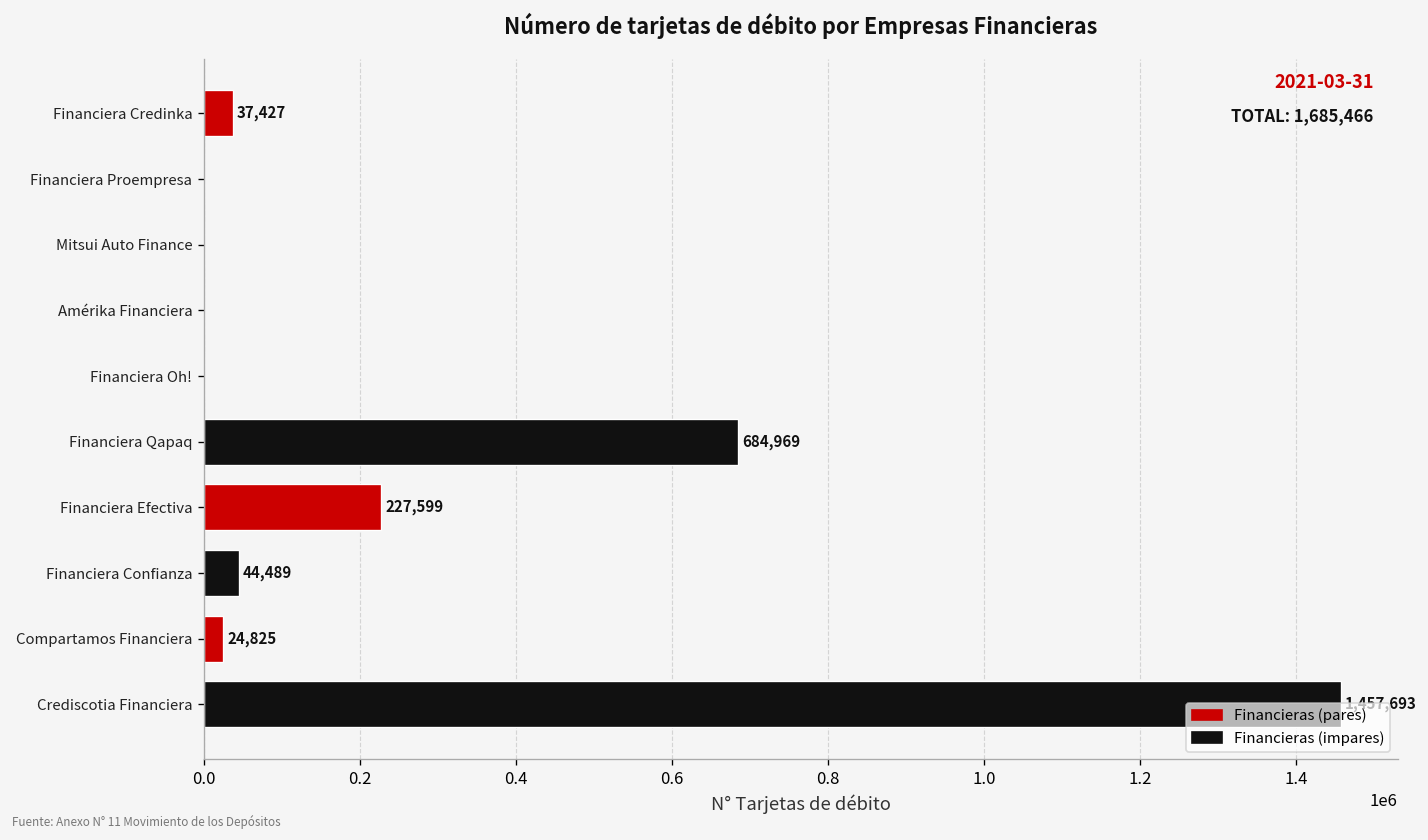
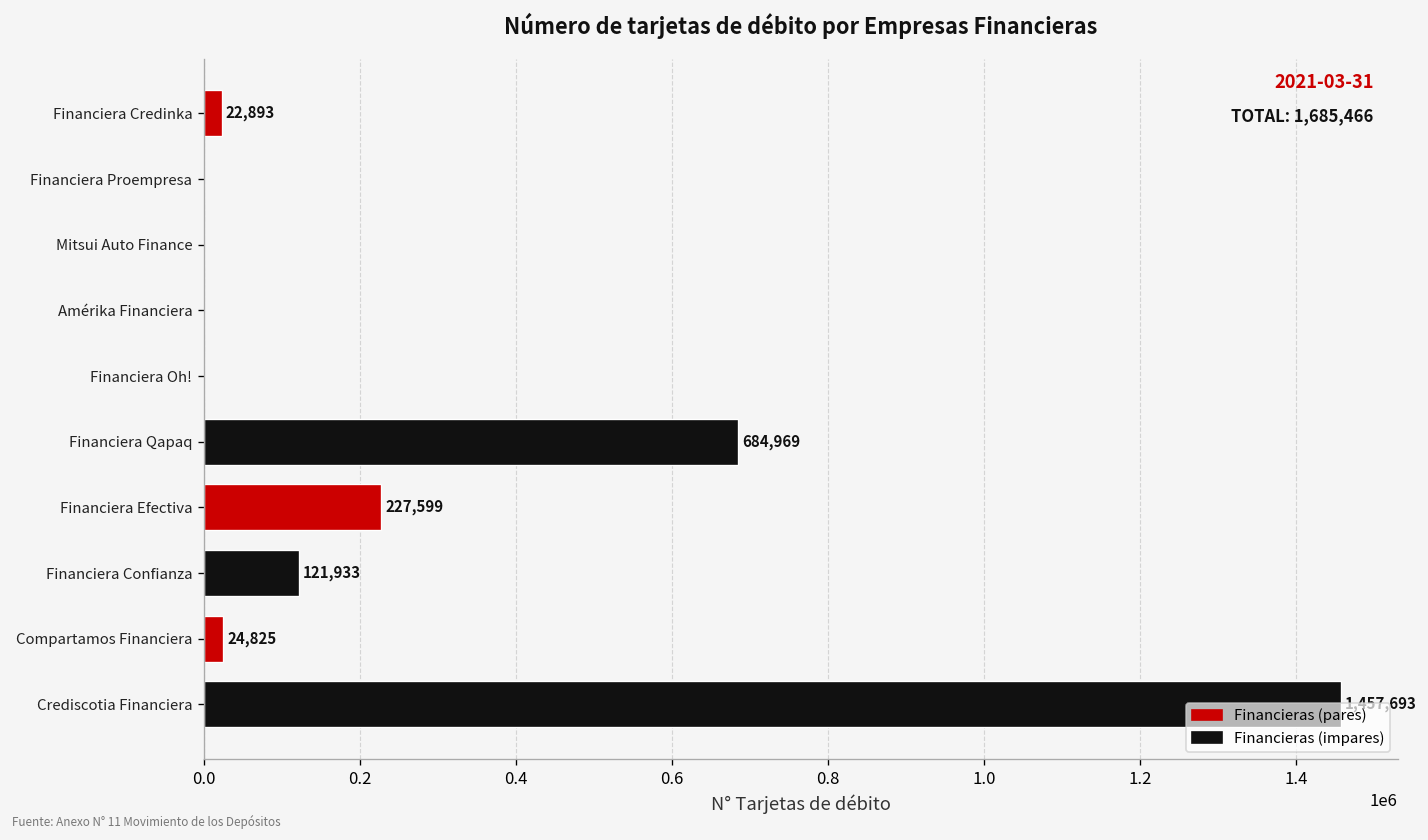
  {
-   "Financiera Credinka": "37,427",
+   "Financiera Credinka": "22,893",
    "Financiera Qapaq": "684,969",
    "Financiera Efectiva": "227,599",
-   "Financiera Confianza": "44,489",
+   "Financiera Confianza": "121,933",
    "Compartamos Financiera": "24,825"
  }
